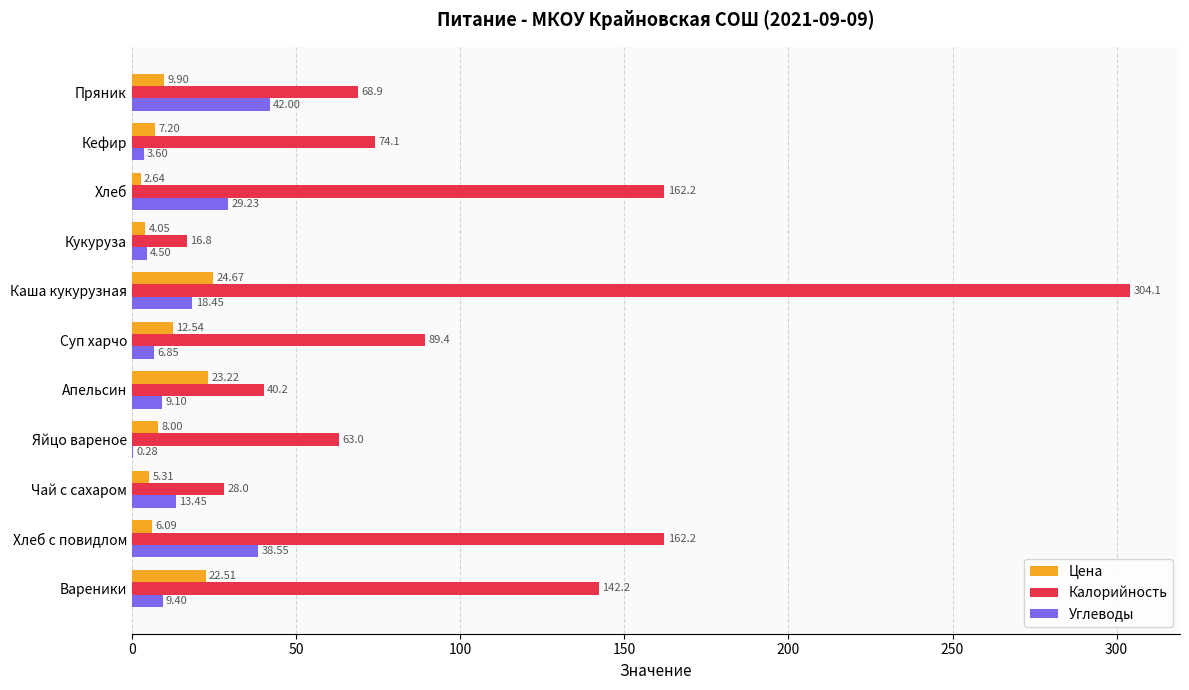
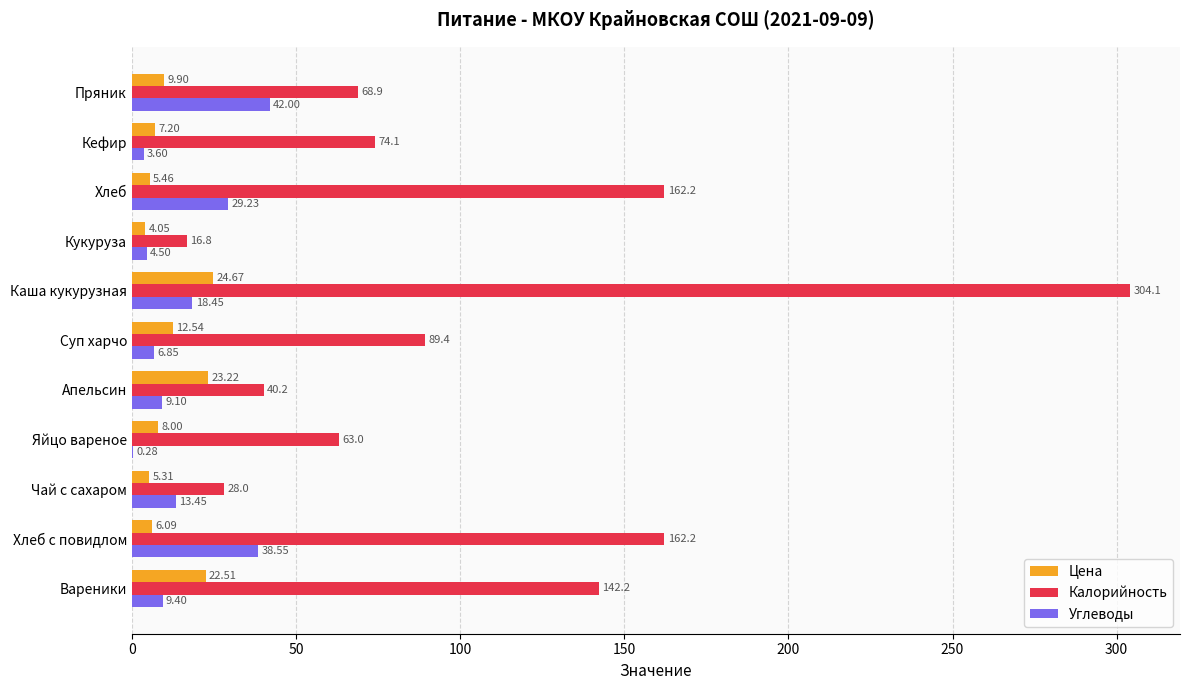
  {
    "Цена": {
      "Пряник": 9.90,
      "Кефир": 7.20,
-     "Хлеб": 2.64,
+     "Хлеб": 5.46,
      "Кукуруза": 4.05,
      "Каша кукурузная": 24.67,
      "Суп харчо": 12.54,
      "Апельсин": 23.22,
      "Яйцо вареное": 8.00,
      "Чай с сахаром": 5.31,
      "Хлеб с повидлом": 6.09,
      "Вареники": 22.51
    },
    "Калорийность": {
      "Пряник": 68.9,
      "Кефир": 74.1,
      "Хлеб": 162.2,
      "Кукуруза": 16.8,
      "Каша кукурузная": 304.1,
      "Суп харчо": 89.4,
      "Апельсин": 40.2,
      "Яйцо вареное": 63.0,
      "Чай с сахаром": 28.0,
      "Хлеб с повидлом": 162.2,
      "Вареники": 142.2
    },
    "Углеводы": {
      "Пряник": 42.00,
      "Кефир": 3.60,
      "Хлеб": 29.23,
      "Кукуруза": 4.50,
      "Каша кукурузная": 18.45,
      "Суп харчо": 6.85,
      "Апельсин": 9.10,
      "Яйцо вареное": 0.28,
      "Чай с сахаром": 13.45,
      "Хлеб с повидлом": 38.55,
      "Вареники": 9.40
    }
  }
